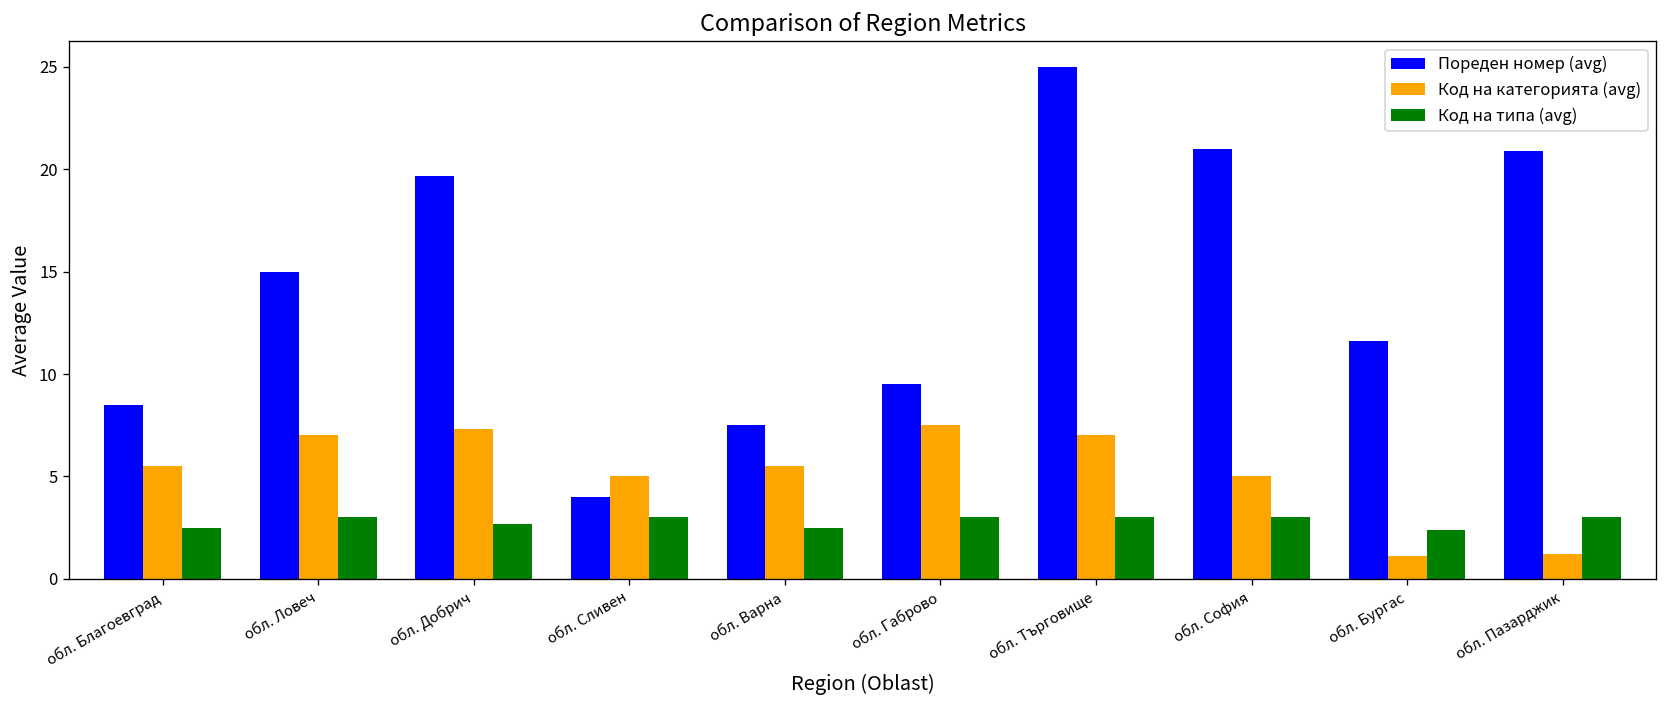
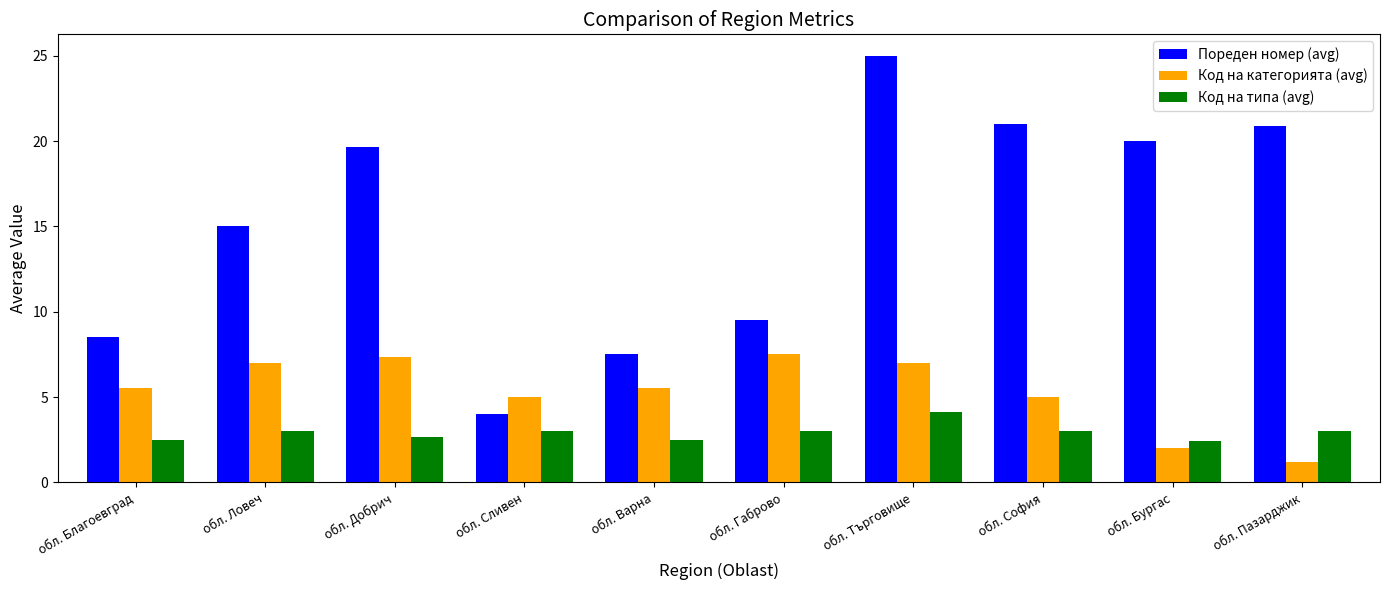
  {
    "Пореден номер (avg)": {
      "обл. Благоевград": 8.5,
      "обл. Ловеч": 15.0,
      "обл. Добрич": 19.7,
      "обл. Сливен": 4.0,
      "обл. Варна": 7.5,
      "обл. Габрово": 9.5,
      "обл. Търговище": 25.0,
      "обл. София": 21.0,
-     "обл. Бургас": 11.6,
+     "обл. Бургас": 20.0,
      "обл. Пазарджик": 20.9
    },
    "Код на категорията (avg)": {
      "обл. Благоевград": 5.5,
      "обл. Ловеч": 7.0,
      "обл. Добрич": 7.3,
      "обл. Сливен": 5.0,
      "обл. Варна": 5.5,
      "обл. Габрово": 7.5,
      "обл. Търговище": 7.0,
      "обл. София": 5.0,
-     "обл. Бургас": 1.1,
+     "обл. Бургас": 2.0,
      "обл. Пазарджик": 1.2
    },
    "Код на типа (avg)": {
      "обл. Благоевград": 2.5,
      "обл. Ловеч": 3.0,
      "обл. Добрич": 2.7,
      "обл. Сливен": 3.0,
      "обл. Варна": 2.5,
      "обл. Габрово": 3.0,
-     "обл. Търговище": 3.0,
+     "обл. Търговище": 4.1,
      "обл. София": 3.0,
      "обл. Бургас": 2.4,
      "обл. Пазарджик": 3.0
    }
  }
